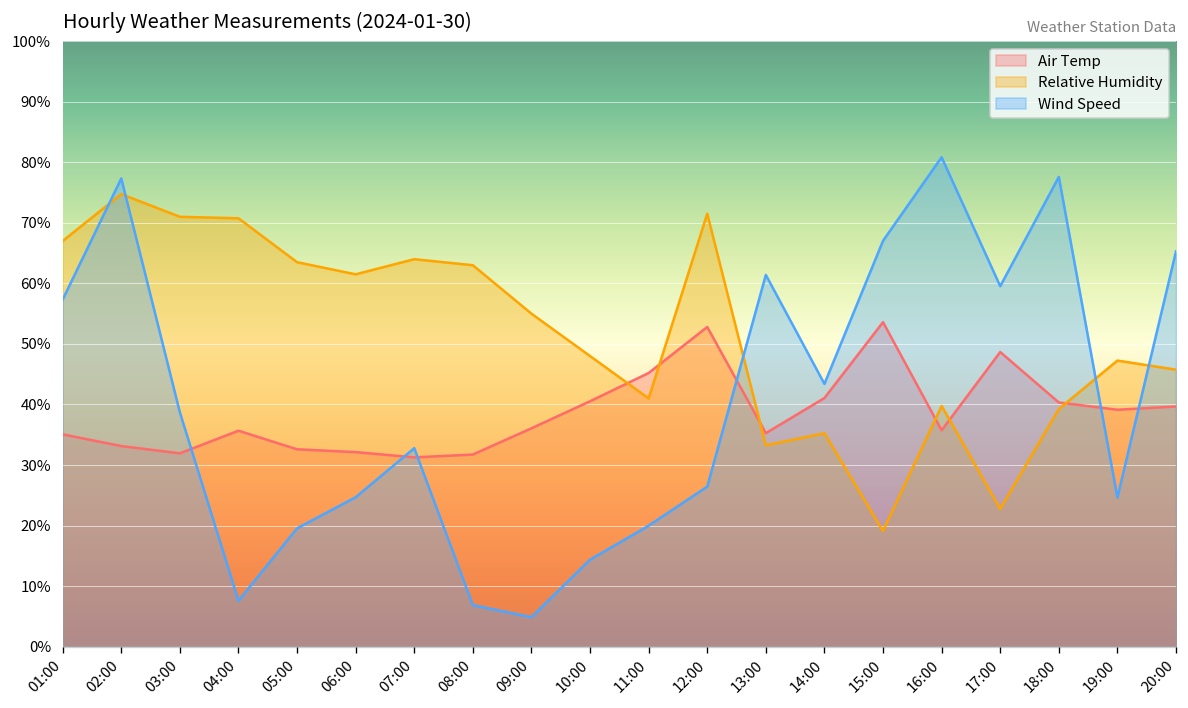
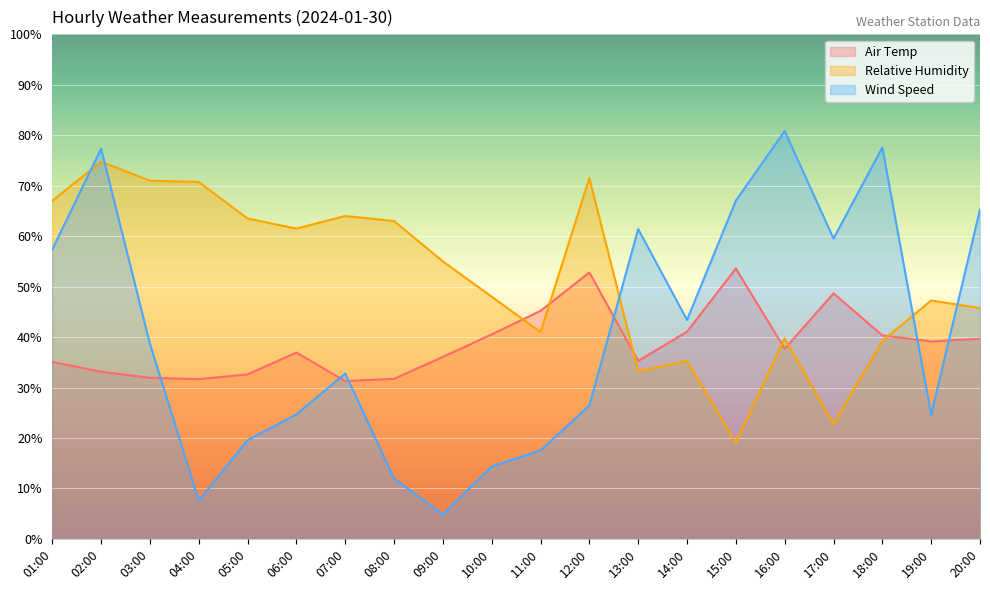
  {
    "Air Temp": {
      "01:00": "35%",
      "02:00": "33%",
      "03:00": "32%",
-     "04:00": "36%",
+     "04:00": "32%",
      "05:00": "33%",
-     "06:00": "32%",
+     "06:00": "37%",
      "07:00": "31%",
      "08:00": "32%",
      "09:00": "36%",
      "10:00": "41%",
      "11:00": "45%",
      "12:00": "53%",
      "13:00": "35%",
      "14:00": "41%",
      "15:00": "54%",
-     "16:00": "36%",
+     "16:00": "38%",
      "17:00": "49%",
      "18:00": "40%",
      "19:00": "39%",
      "20:00": "40%"
    },
    "Relative Humidity": {
      "01:00": "67%",
      "02:00": "75%",
      "03:00": "71%",
      "04:00": "71%",
      "05:00": "64%",
      "06:00": "61%",
      "07:00": "64%",
      "08:00": "63%",
      "09:00": "55%",
      "10:00": "48%",
      "11:00": "41%",
      "12:00": "71%",
      "13:00": "33%",
      "14:00": "35%",
      "15:00": "19%",
      "16:00": "40%",
      "17:00": "23%",
      "18:00": "39%",
      "19:00": "47%",
      "20:00": "46%"
    },
    "Wind Speed": {
      "01:00": "57%",
      "02:00": "77%",
      "03:00": "39%",
      "04:00": "8%",
      "05:00": "20%",
      "06:00": "25%",
      "07:00": "33%",
-     "08:00": "7%",
+     "08:00": "12%",
      "09:00": "5%",
      "10:00": "14%",
-     "11:00": "20%",
+     "11:00": "18%",
      "12:00": "26%",
      "13:00": "61%",
      "14:00": "43%",
      "15:00": "67%",
      "16:00": "81%",
      "17:00": "60%",
      "18:00": "78%",
      "19:00": "25%",
      "20:00": "65%"
    }
  }
